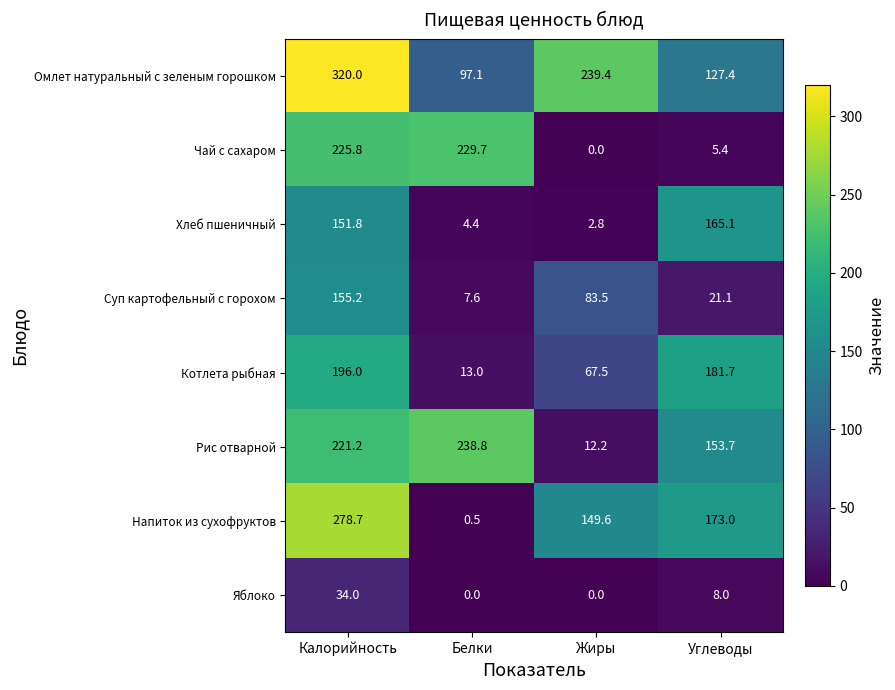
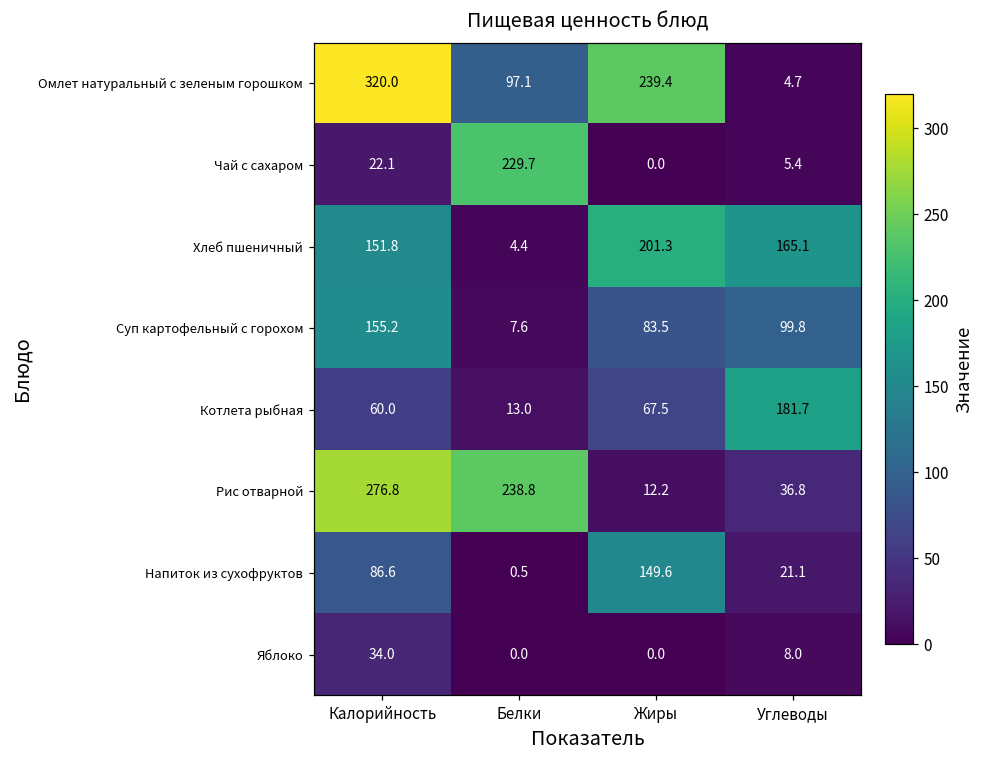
  {
    "Омлет натуральный с зеленым горошком": {
      "Калорийность": 320.0,
      "Белки": 97.1,
      "Жиры": 239.4,
-     "Углеводы": 127.4
+     "Углеводы": 4.7
    },
    "Чай с сахаром": {
-     "Калорийность": 225.8,
+     "Калорийность": 22.1,
      "Белки": 229.7,
      "Жиры": 0.0,
      "Углеводы": 5.4
    },
    "Хлеб пшеничный": {
      "Калорийность": 151.8,
      "Белки": 4.4,
-     "Жиры": 2.8,
+     "Жиры": 201.3,
      "Углеводы": 165.1
    },
    "Суп картофельный с горохом": {
      "Калорийность": 155.2,
      "Белки": 7.6,
      "Жиры": 83.5,
-     "Углеводы": 21.1
+     "Углеводы": 99.8
    },
    "Котлета рыбная": {
-     "Калорийность": 196.0,
+     "Калорийность": 60.0,
      "Белки": 13.0,
      "Жиры": 67.5,
      "Углеводы": 181.7
    },
    "Рис отварной": {
-     "Калорийность": 221.2,
+     "Калорийность": 276.8,
      "Белки": 238.8,
      "Жиры": 12.2,
-     "Углеводы": 153.7
+     "Углеводы": 36.8
    },
    "Напиток из сухофруктов": {
-     "Калорийность": 278.7,
+     "Калорийность": 86.6,
      "Белки": 0.5,
      "Жиры": 149.6,
-     "Углеводы": 173.0
+     "Углеводы": 21.1
    },
    "Яблоко": {
      "Калорийность": 34.0,
      "Белки": 0.0,
      "Жиры": 0.0,
      "Углеводы": 8.0
    }
  }
